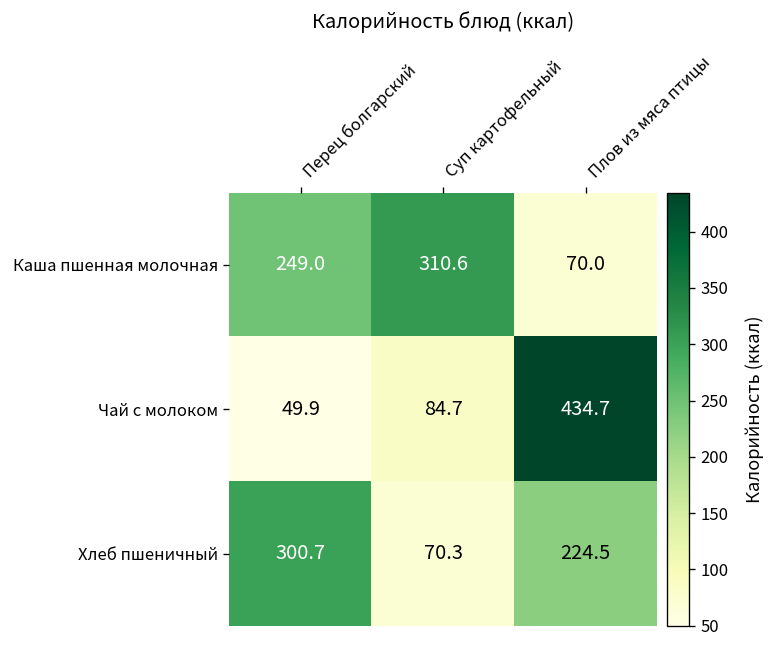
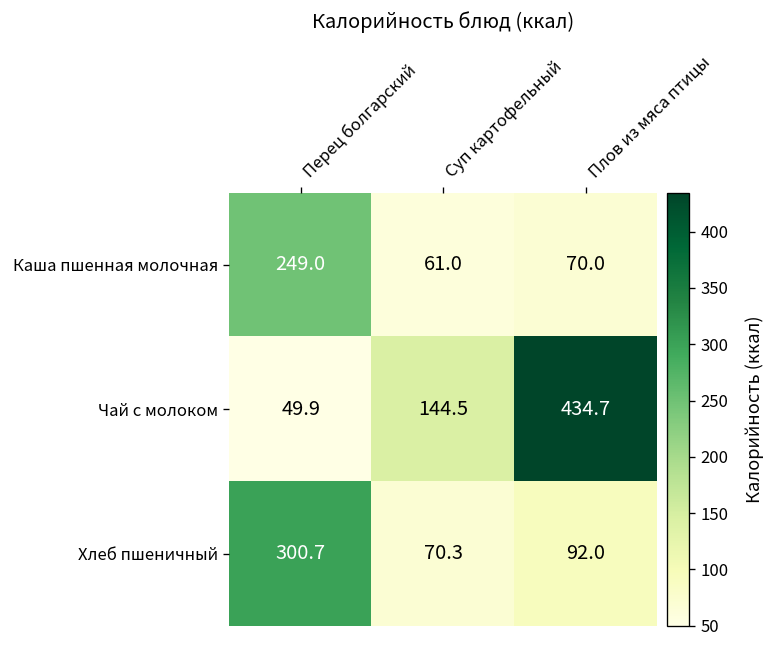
  {
    "Каша пшенная молочная": {
      "Перец болгарский": 249.0,
-     "Суп картофельный": 310.6,
+     "Суп картофельный": 61.0,
      "Плов из мяса птицы": 70.0
    },
    "Чай с молоком": {
      "Перец болгарский": 49.9,
-     "Суп картофельный": 84.7,
+     "Суп картофельный": 144.5,
      "Плов из мяса птицы": 434.7
    },
    "Хлеб пшеничный": {
      "Перец болгарский": 300.7,
      "Суп картофельный": 70.3,
-     "Плов из мяса птицы": 224.5
+     "Плов из мяса птицы": 92.0
    }
  }
